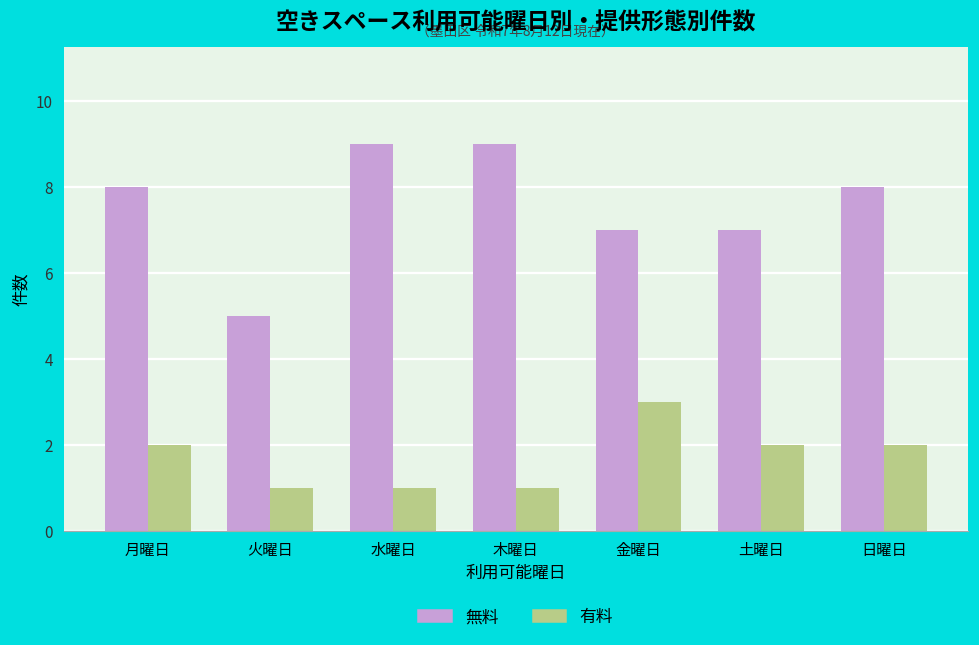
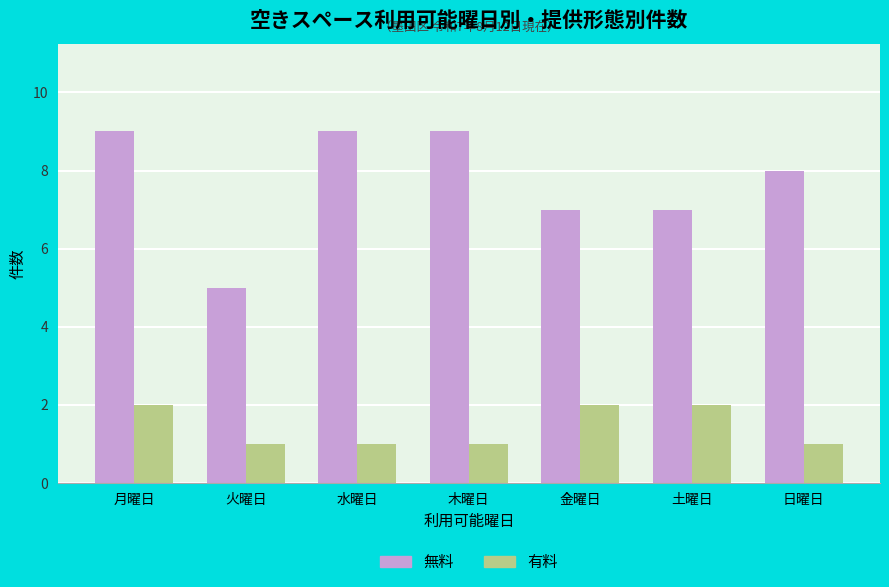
  {
    "無料": {
-     "月曜日": 8,
+     "月曜日": 9,
      "火曜日": 5,
      "水曜日": 9,
      "木曜日": 9,
      "金曜日": 7,
      "土曜日": 7,
      "日曜日": 8
    },
    "有料": {
      "月曜日": 2,
      "火曜日": 1,
      "水曜日": 1,
      "木曜日": 1,
-     "金曜日": 3,
+     "金曜日": 2,
      "土曜日": 2,
-     "日曜日": 2
+     "日曜日": 1
    }
  }
